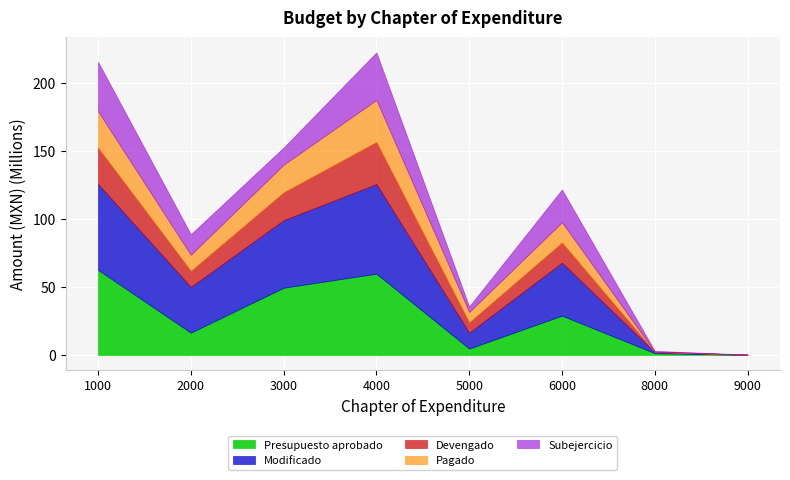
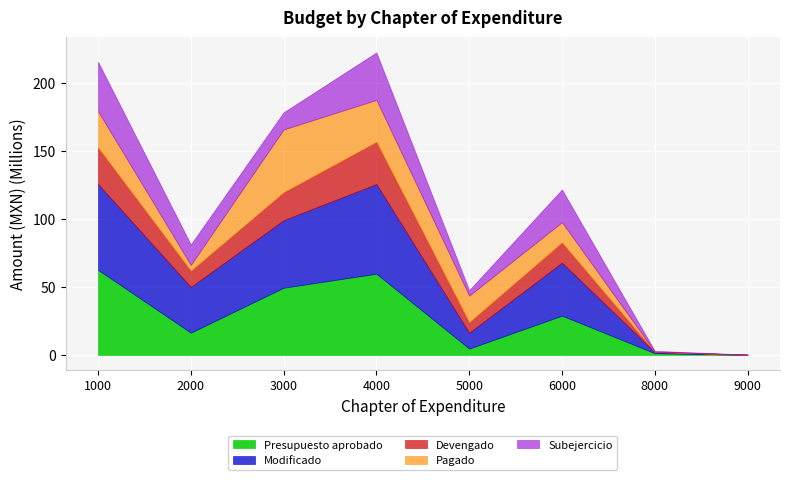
  {
    "Presupuesto aprobado": {
      "1000": 63,
      "2000": 16,
      "3000": 49,
      "4000": 60,
      "5000": 5,
      "6000": 29
    },
    "Modificado": {
      "1000": 63,
      "2000": 34,
      "3000": 50,
      "4000": 66,
      "5000": 12,
      "6000": 39
    },
    "Devengado": {
      "1000": 27,
      "2000": 12,
      "3000": 20,
      "4000": 31,
      "5000": 8,
      "6000": 15
    },
    "Pagado": {
      "1000": 27,
-     "2000": 12,
-     "3000": 20,
+     "2000": 4,
+     "3000": 46,
      "4000": 31,
-     "5000": 8,
+     "5000": 20,
      "6000": 15
    },
    "Subejercicio": {
      "1000": 36,
      "2000": 15,
      "3000": 13,
      "4000": 35,
      "5000": 4,
      "6000": 24
    }
  }
